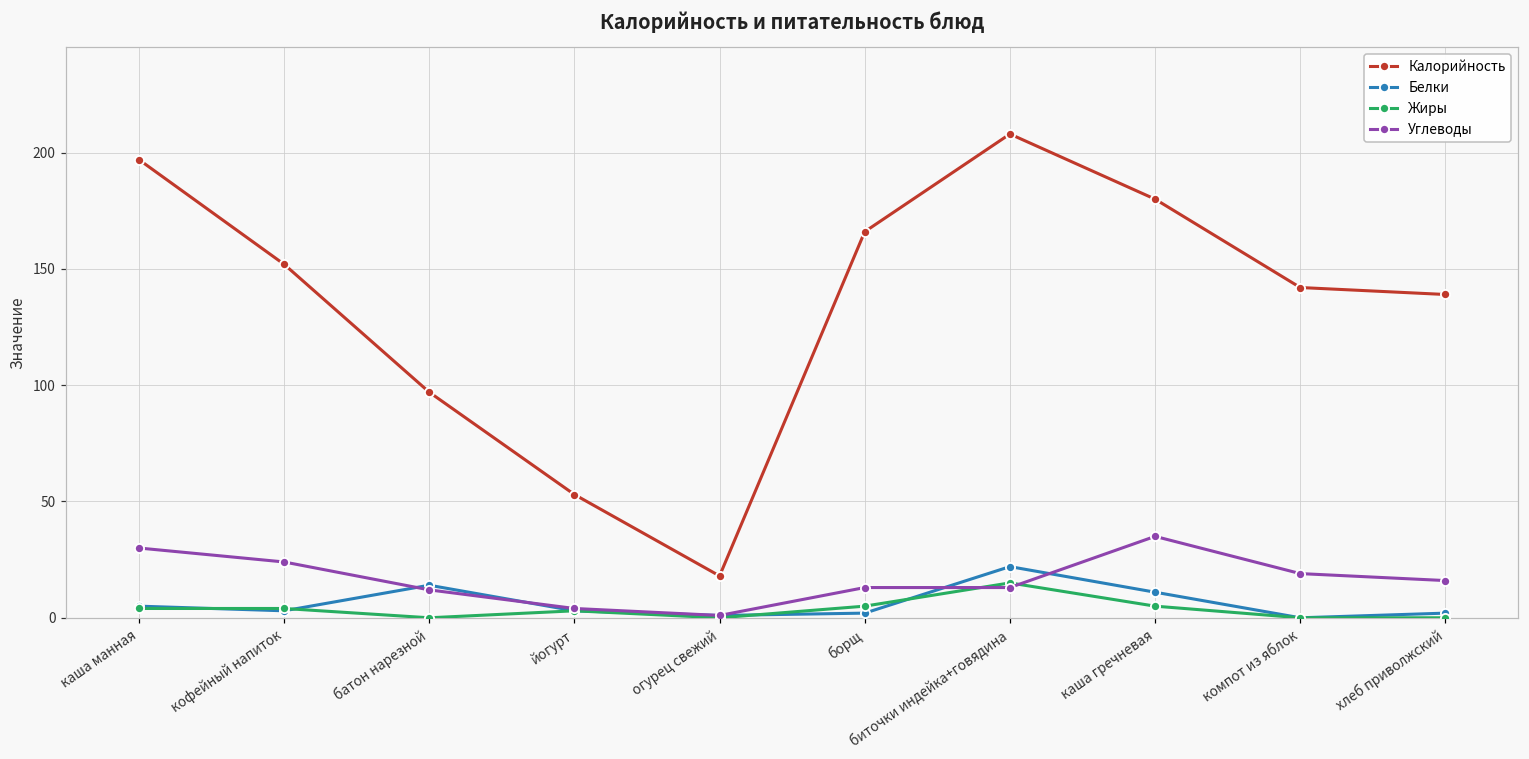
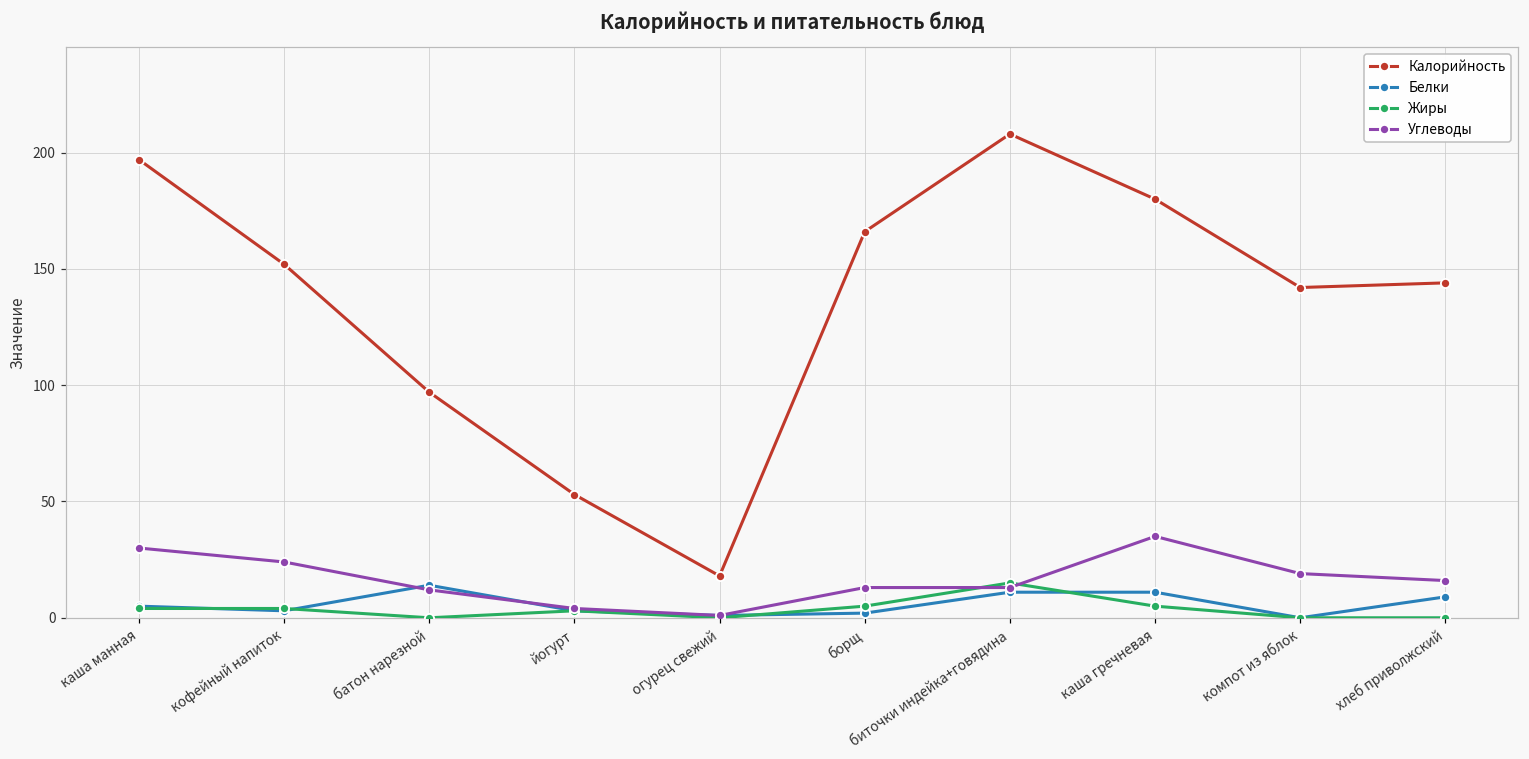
  {
    "Калорийность": {
      "каша манная": 197,
      "кофейный напиток": 152,
      "батон нарезной": 97,
      "йогурт": 53,
      "огурец свежий": 18,
      "борщ": 166,
      "биточки индейка+говядина": 208,
      "каша гречневая": 180,
      "компот из яблок": 142,
-     "хлеб приволжский": 139
+     "хлеб приволжский": 144
    },
    "Белки": {
      "батон нарезной": 14,
      "борщ": 2,
-     "биточки индейка+говядина": 22,
+     "биточки индейка+говядина": 11,
      "каша гречневая": 11,
-     "хлеб приволжский": 2
+     "хлеб приволжский": 9
    },
    "Жиры": {
      "батон нарезной": 0,
      "борщ": 5,
      "биточки индейка+говядина": 15,
      "каша гречневая": 5,
      "хлеб приволжский": 0
    },
    "Углеводы": {
      "каша манная": 30,
      "кофейный напиток": 24,
      "батон нарезной": 12,
      "борщ": 13,
      "биточки индейка+говядина": 13,
      "каша гречневая": 35,
      "компот из яблок": 19,
      "хлеб приволжский": 16
    }
  }
